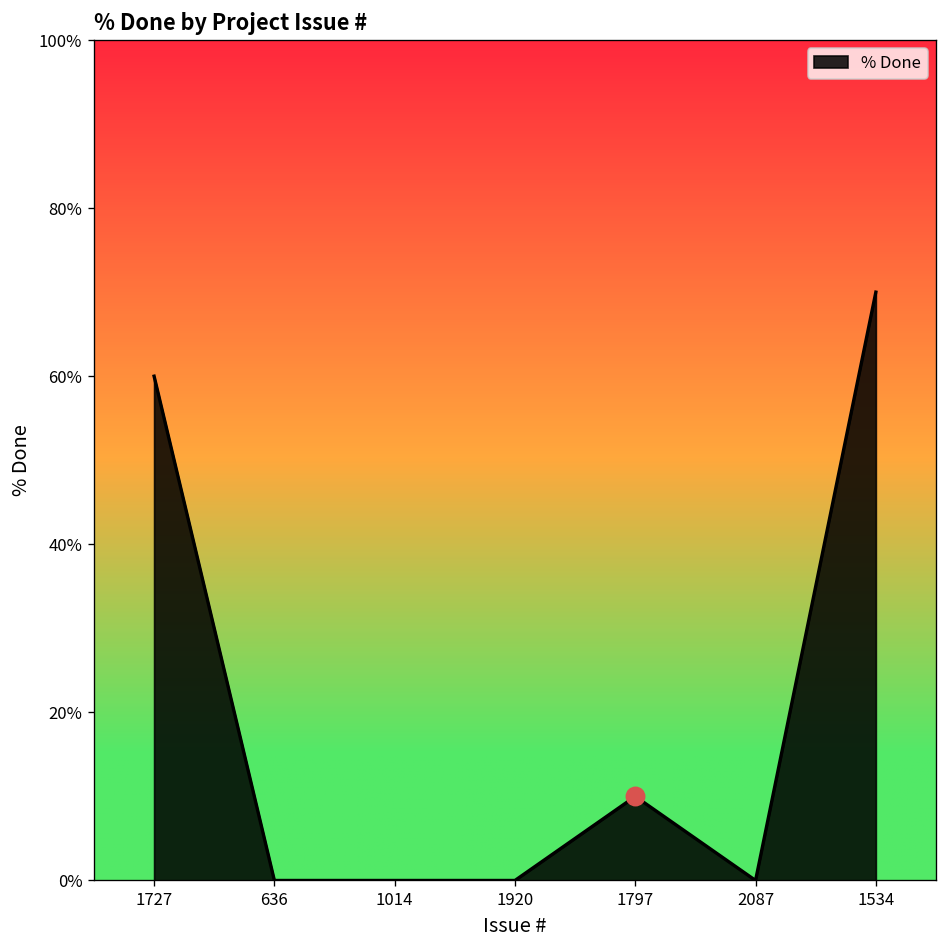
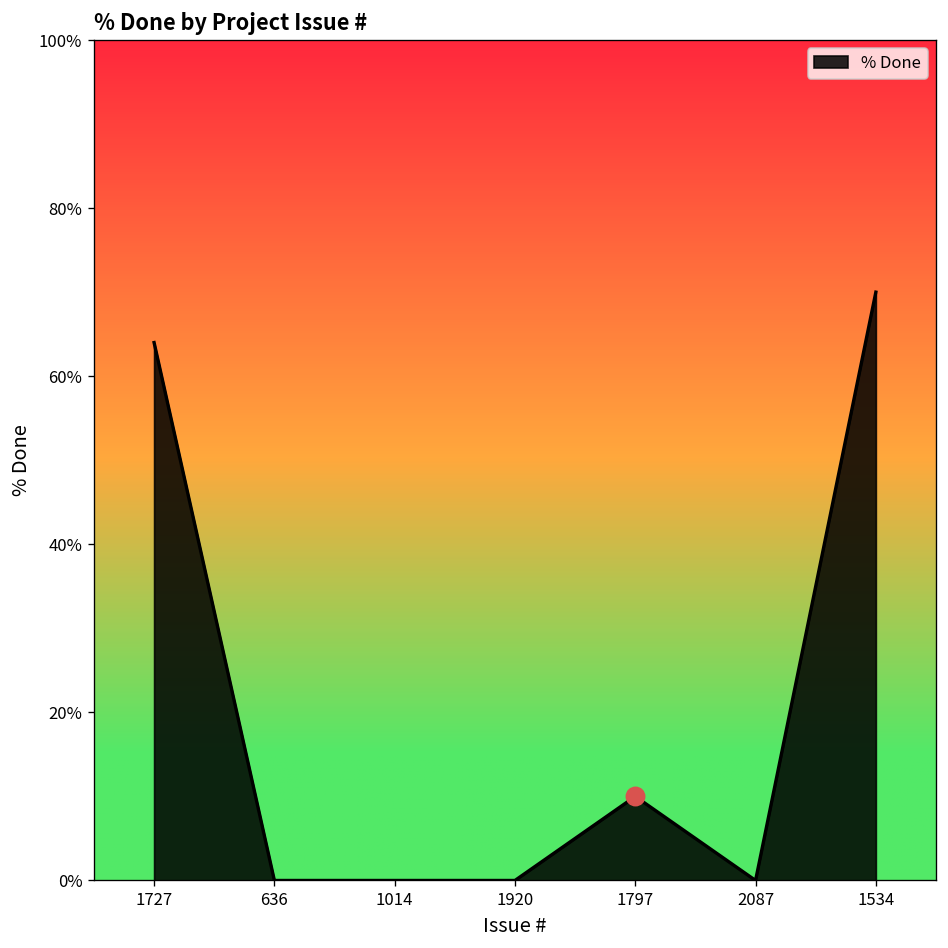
  {
    "% Done": {
-     "1727": "60%",
+     "1727": "64%",
      "636": "0%",
      "1014": "0%",
      "1920": "0%",
      "2087": "0%",
      "1534": "70%"
    }
  }
